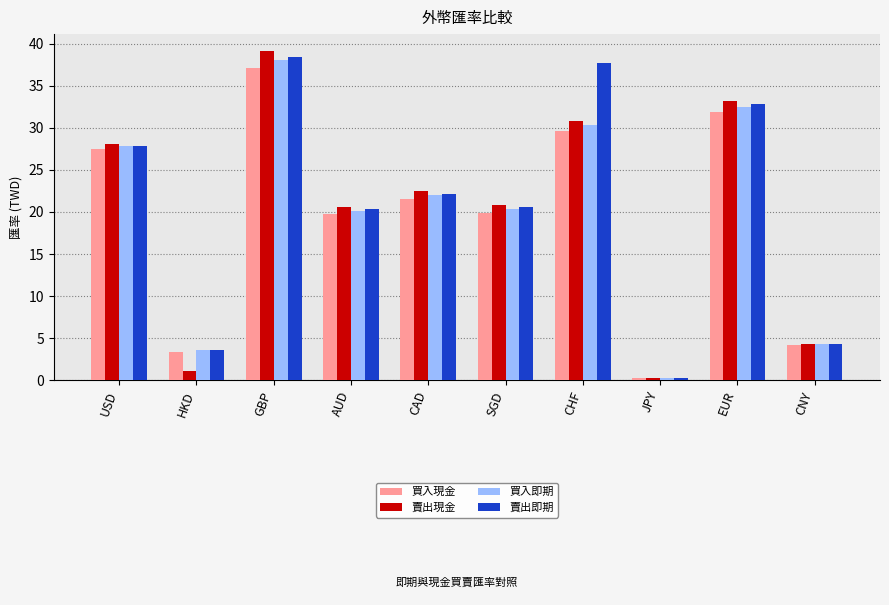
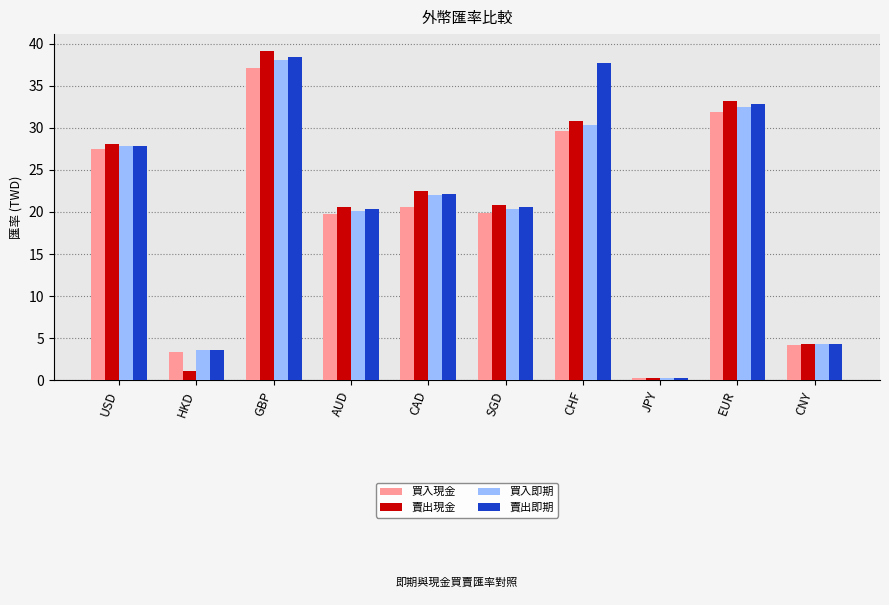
  {
    "買入現金": {
      "USD": 27,
      "HKD": 3,
      "GBP": 37,
      "AUD": 20,
-     "CAD": 22,
+     "CAD": 21,
      "SGD": 20,
      "CHF": 30,
      "EUR": 32,
      "CNY": 4
    },
    "賣出現金": {
      "USD": 28,
      "HKD": 1,
      "GBP": 39,
      "AUD": 21,
      "CAD": 22,
      "SGD": 21,
      "CHF": 31,
      "EUR": 33,
      "CNY": 4
    },
    "買入即期": {
      "USD": 28,
      "HKD": 4,
      "GBP": 38,
      "AUD": 20,
      "CAD": 22,
      "SGD": 20,
      "CHF": 30,
      "EUR": 32,
      "CNY": 4
    },
    "賣出即期": {
      "USD": 28,
      "HKD": 4,
      "GBP": 38,
      "AUD": 20,
      "CAD": 22,
      "SGD": 21,
      "CHF": 38,
      "EUR": 33,
      "CNY": 4
    }
  }
